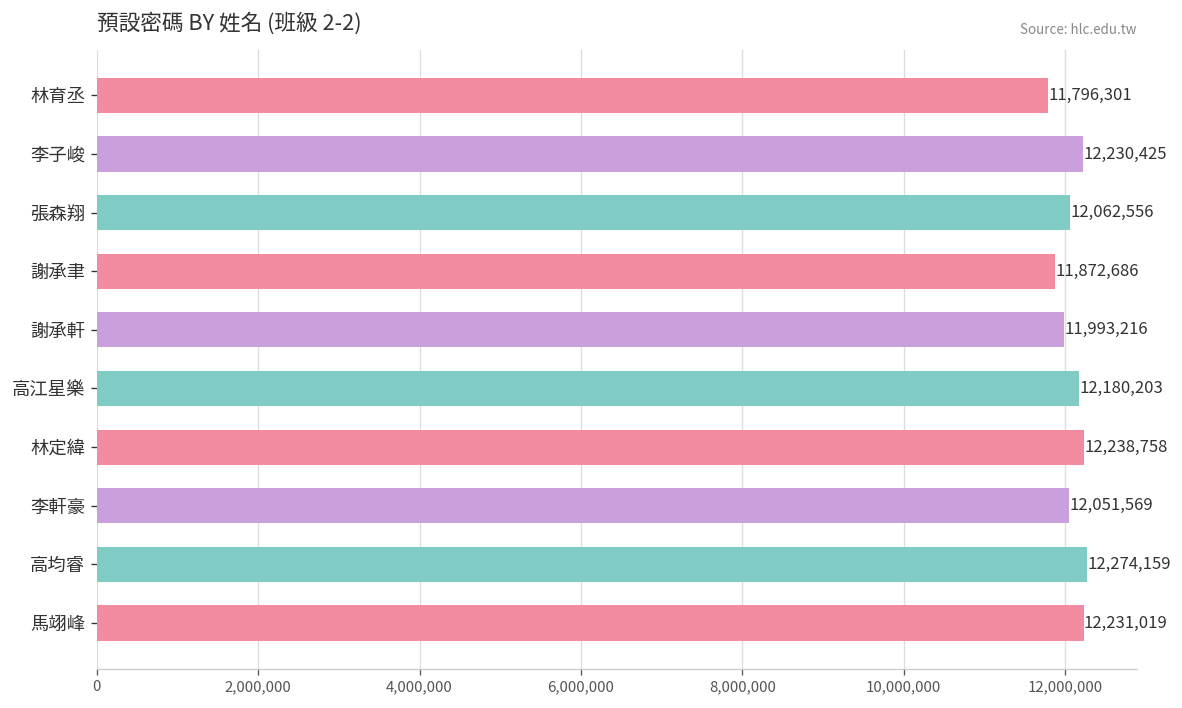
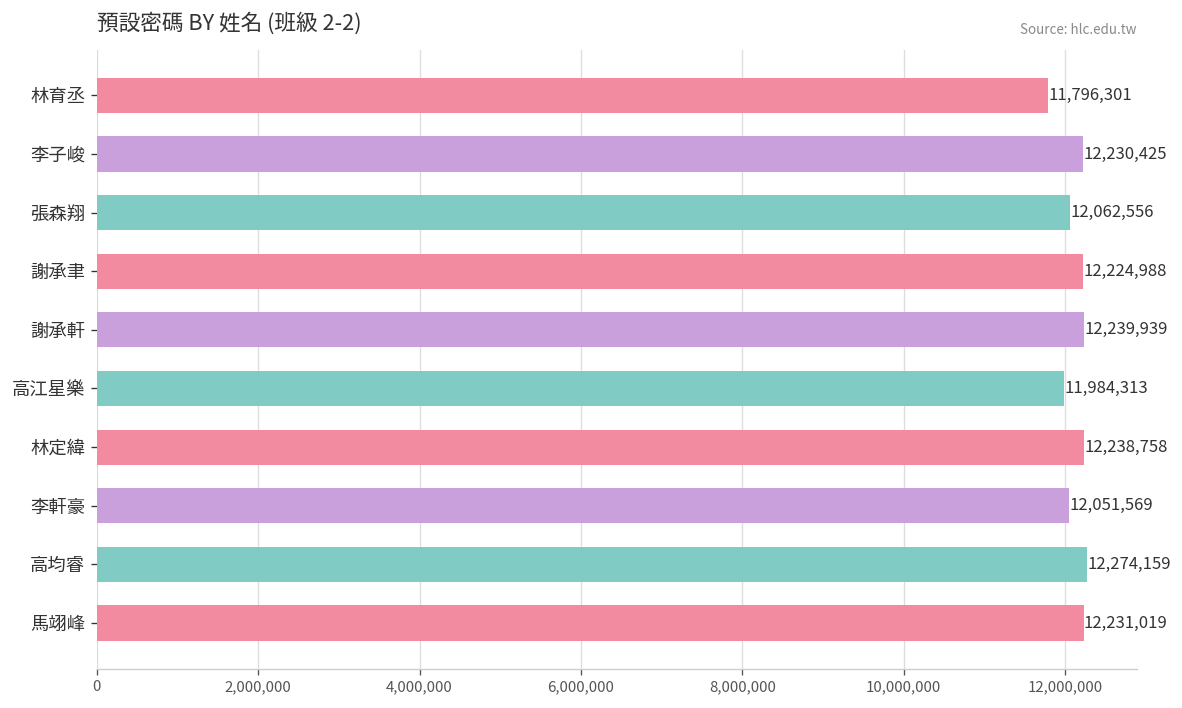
  {
    "林育丞": "11,796,301",
    "李子峻": "12,230,425",
    "張森翔": "12,062,556",
-   "謝承聿": "11,872,686",
-   "謝承軒": "11,993,216",
-   "高江星樂": "12,180,203",
+   "謝承聿": "12,224,988",
+   "謝承軒": "12,239,939",
+   "高江星樂": "11,984,313",
    "林定緯": "12,238,758",
    "李軒豪": "12,051,569",
    "高均睿": "12,274,159",
    "馬翊峰": "12,231,019"
  }
